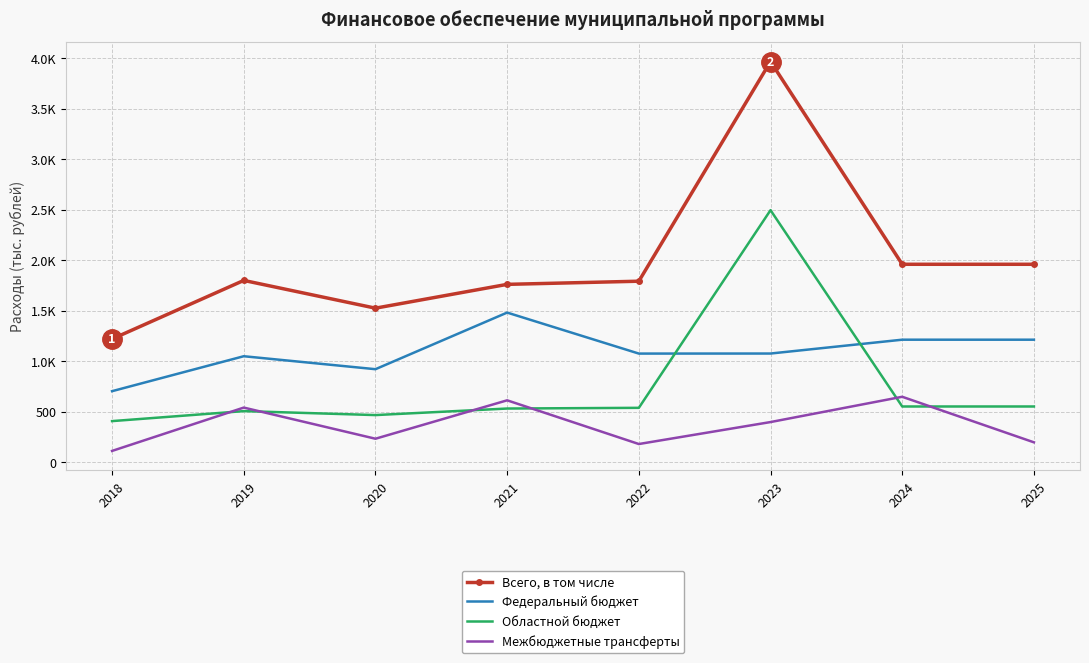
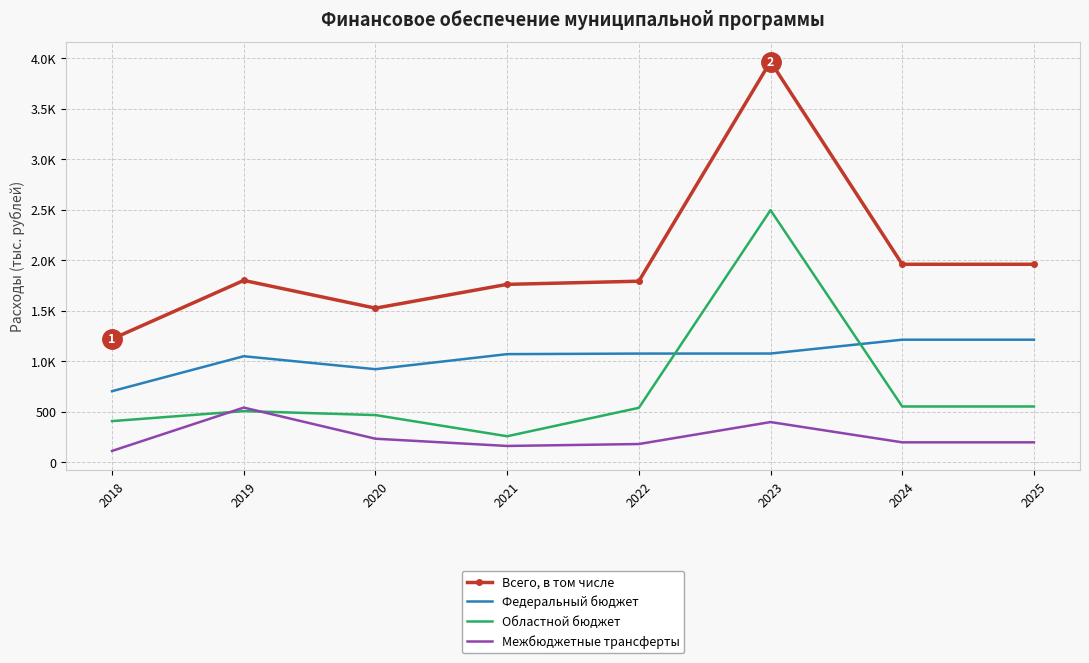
  {
    "Федеральный бюджет": {
      "2018": 700,
      "2019": 1050,
      "2020": 920,
-     "2021": 1480,
+     "2021": 1070,
      "2022": 1080,
      "2023": 1080,
      "2024": 1210,
      "2025": 1210
    },
    "Областной бюджет": {
      "2018": 410,
      "2019": 510,
      "2020": 470,
-     "2021": 530,
+     "2021": 260,
      "2022": 540,
      "2023": 2500,
      "2024": 550,
      "2025": 550
    },
    "Межбюджетные трансферты": {
      "2018": 110,
      "2019": 540,
      "2020": 230,
-     "2021": 610,
+     "2021": 160,
      "2022": 180,
      "2023": 400,
-     "2024": 650,
+     "2024": 200,
      "2025": 200
    }
  }
